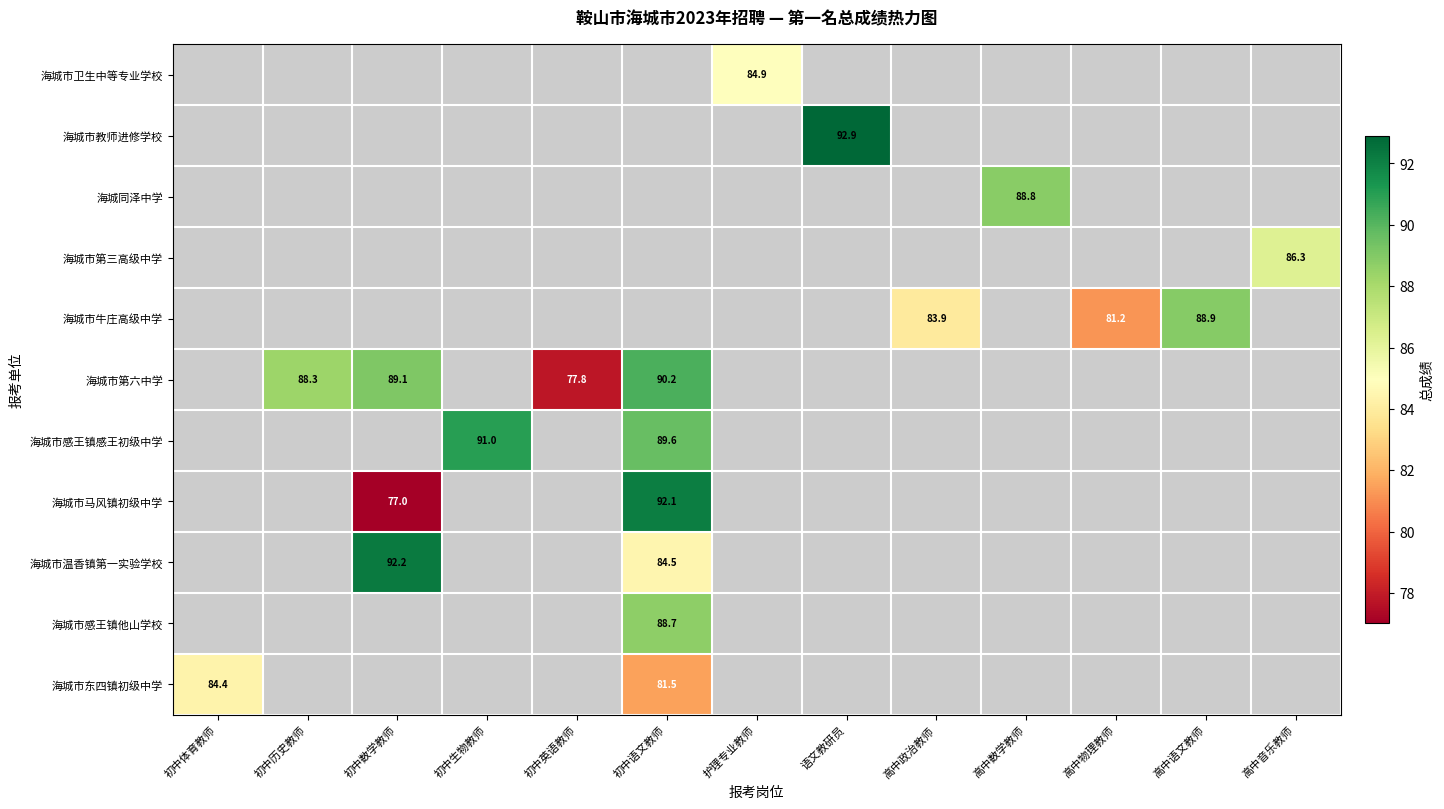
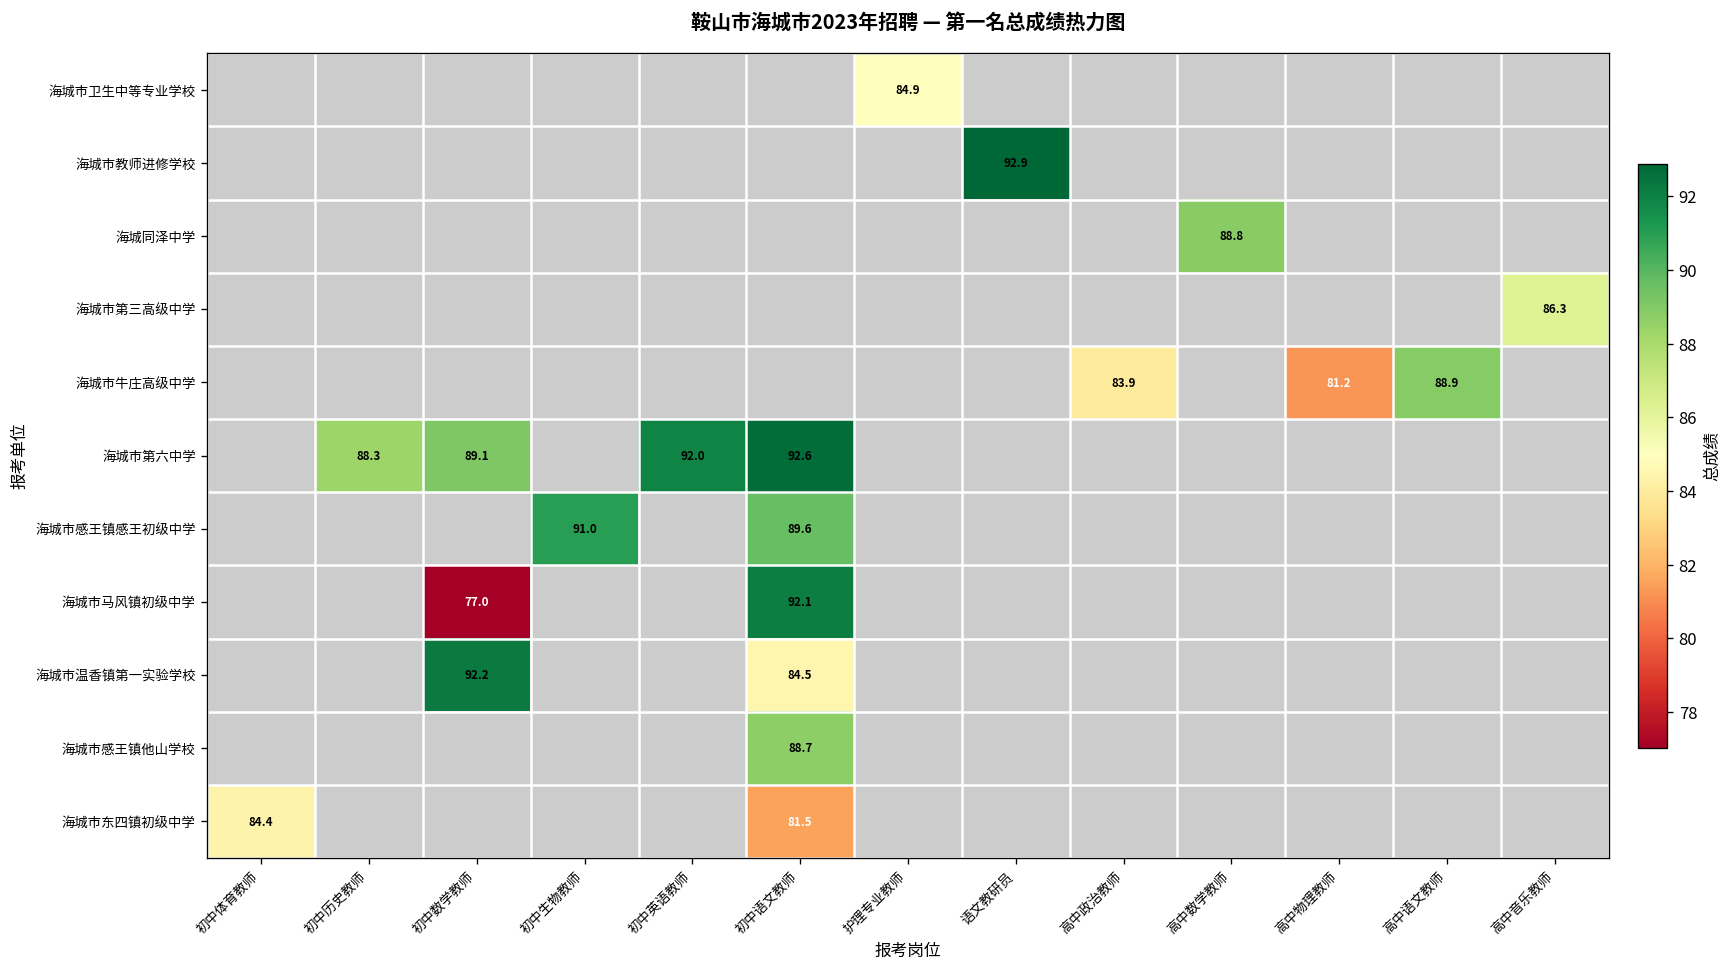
  {
    "海城市卫生中等专业学校": {
      "护理专业教师": 84.9
    },
    "海城市教师进修学校": {
      "语文教研员": 92.9
    },
    "海城同泽中学": {
      "高中数学教师": 88.8
    },
    "海城市第三高级中学": {
      "高中音乐教师": 86.3
    },
    "海城市牛庄高级中学": {
      "高中政治教师": 83.9,
      "高中物理教师": 81.2,
      "高中语文教师": 88.9
    },
    "海城市第六中学": {
      "初中历史教师": 88.3,
      "初中数学教师": 89.1,
-     "初中英语教师": 77.8,
-     "初中语文教师": 90.2
+     "初中英语教师": 92.0,
+     "初中语文教师": 92.6
    },
    "海城市感王镇感王初级中学": {
      "初中生物教师": 91.0,
      "初中语文教师": 89.6
    },
    "海城市马风镇初级中学": {
      "初中数学教师": 77.0,
      "初中语文教师": 92.1
    },
    "海城市温香镇第一实验学校": {
      "初中数学教师": 92.2,
      "初中语文教师": 84.5
    },
    "海城市感王镇他山学校": {
      "初中语文教师": 88.7
    },
    "海城市东四镇初级中学": {
      "初中体育教师": 84.4,
      "初中语文教师": 81.5
    }
  }
